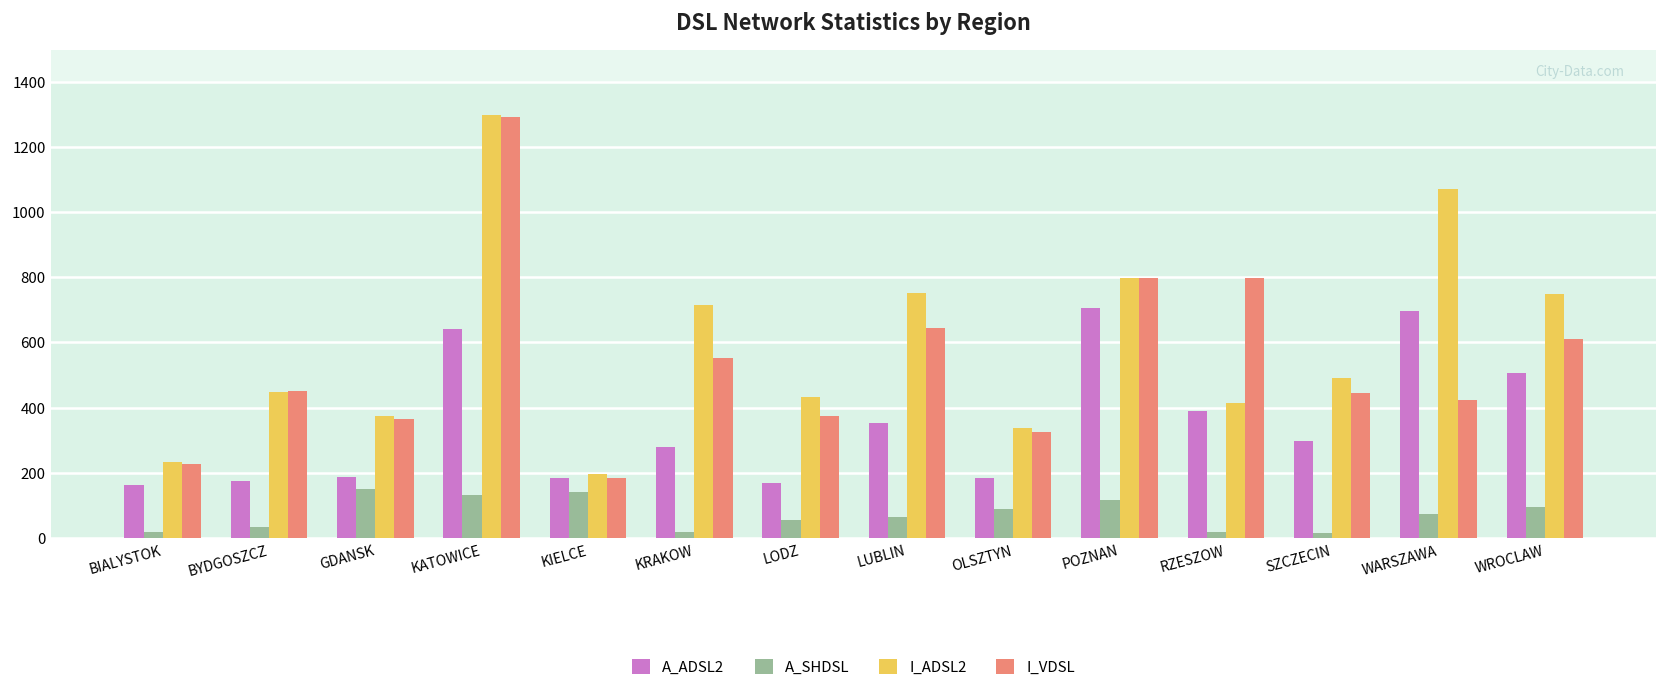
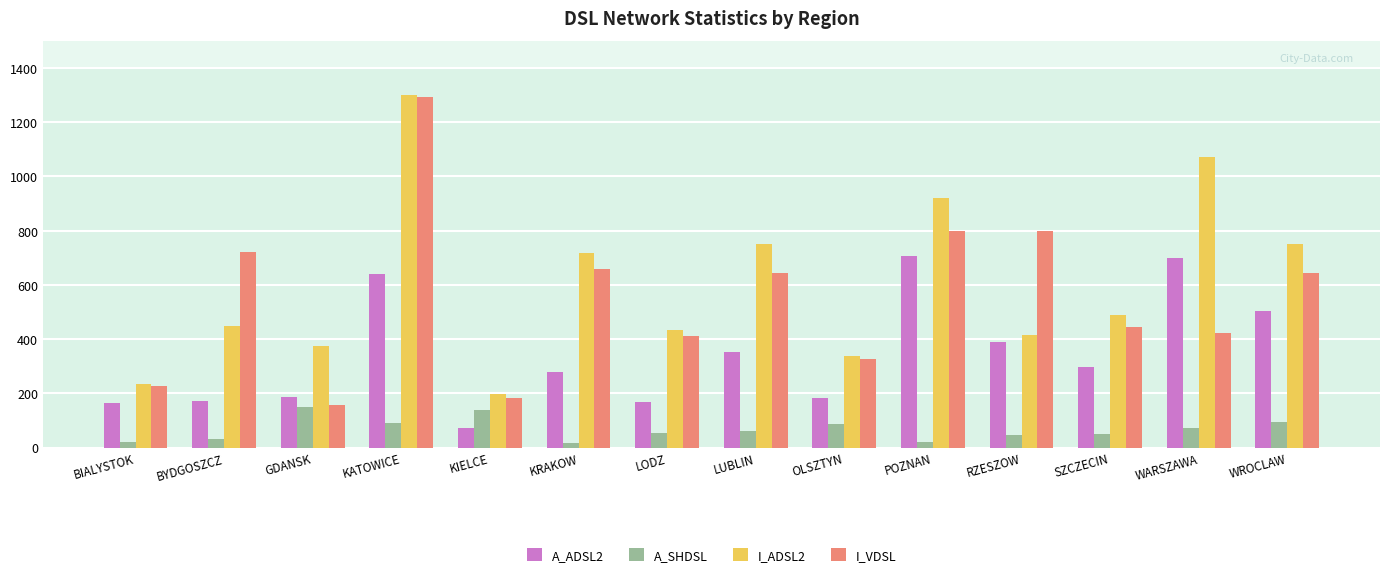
  {
    "A_ADSL2": {
      "BIALYSTOK": 160,
      "BYDGOSZCZ": 170,
      "GDANSK": 190,
      "KATOWICE": 640,
-     "KIELCE": 180,
+     "KIELCE": 70,
      "KRAKOW": 280,
      "LODZ": 170,
      "LUBLIN": 350,
      "OLSZTYN": 180,
      "POZNAN": 710,
      "RZESZOW": 390,
      "SZCZECIN": 300,
      "WARSZAWA": 700,
      "WROCLAW": 510
    },
    "A_SHDSL": {
      "BIALYSTOK": 20,
      "BYDGOSZCZ": 30,
      "GDANSK": 150,
-     "KATOWICE": 130,
+     "KATOWICE": 90,
      "KIELCE": 140,
      "KRAKOW": 20,
      "LODZ": 50,
      "LUBLIN": 60,
      "OLSZTYN": 90,
-     "POZNAN": 120,
-     "RZESZOW": 20,
-     "SZCZECIN": 20,
+     "POZNAN": 20,
+     "RZESZOW": 50,
+     "SZCZECIN": 50,
      "WARSZAWA": 70,
      "WROCLAW": 90
    },
    "I_ADSL2": {
      "BIALYSTOK": 230,
      "BYDGOSZCZ": 450,
      "GDANSK": 380,
      "KATOWICE": 1300,
      "KIELCE": 200,
      "KRAKOW": 720,
      "LODZ": 430,
      "LUBLIN": 750,
      "OLSZTYN": 340,
-     "POZNAN": 800,
+     "POZNAN": 920,
      "RZESZOW": 420,
      "SZCZECIN": 490,
      "WARSZAWA": 1070,
      "WROCLAW": 750
    },
    "I_VDSL": {
      "BIALYSTOK": 230,
-     "BYDGOSZCZ": 450,
-     "GDANSK": 360,
+     "BYDGOSZCZ": 720,
+     "GDANSK": 160,
      "KATOWICE": 1290,
      "KIELCE": 180,
-     "KRAKOW": 550,
-     "LODZ": 380,
+     "KRAKOW": 660,
+     "LODZ": 410,
      "LUBLIN": 640,
      "OLSZTYN": 330,
      "POZNAN": 800,
      "RZESZOW": 800,
      "SZCZECIN": 440,
      "WARSZAWA": 420,
-     "WROCLAW": 610
+     "WROCLAW": 650
    }
  }
